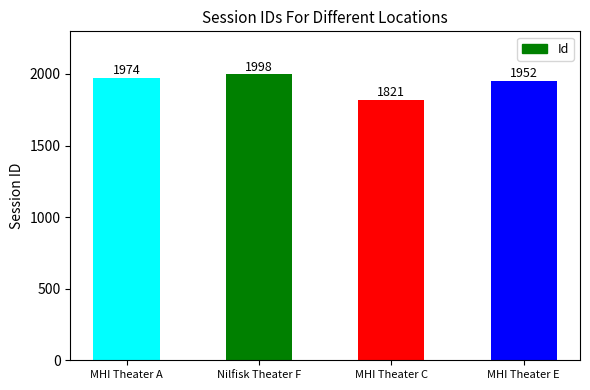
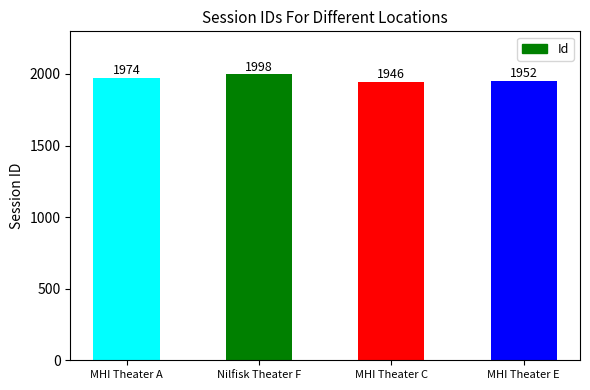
  {
    "MHI Theater A": 1974,
    "Nilfisk Theater F": 1998,
-   "MHI Theater C": 1821,
+   "MHI Theater C": 1946,
    "MHI Theater E": 1952
  }
